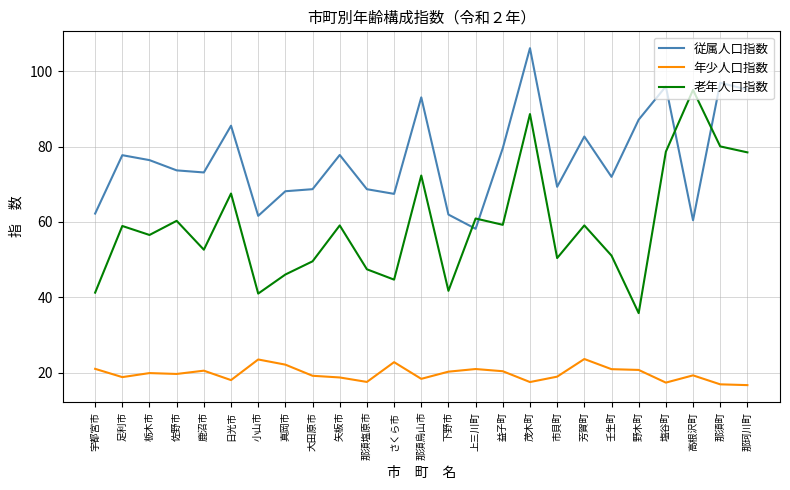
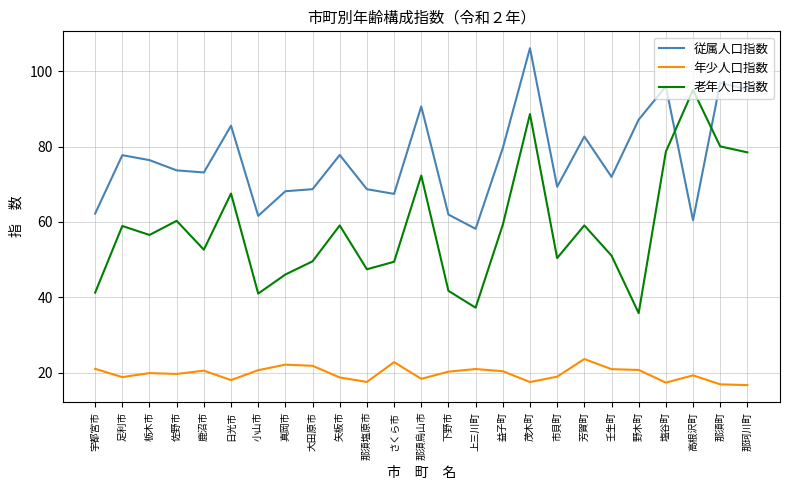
  {
    "従属人口指数": {
      "宇都宮市": 62,
      "足利市": 78,
      "栃木市": 76,
      "佐野市": 74,
      "鹿沼市": 73,
      "日光市": 86,
      "小山市": 62,
      "真岡市": 68,
      "大田原市": 69,
      "矢板市": 78,
      "那須塩原市": 69,
      "さくら市": 67,
-     "那須烏山市": 93,
+     "那須烏山市": 91,
      "下野市": 62,
      "上三川町": 58,
      "益子町": 80,
      "茂木町": 106,
      "市貝町": 69,
      "芳賀町": 83,
      "壬生町": 72,
      "野木町": 87,
      "高根沢町": 60
    },
    "年少人口指数": {
      "宇都宮市": 21,
      "足利市": 19,
      "栃木市": 20,
      "佐野市": 20,
      "鹿沼市": 21,
      "日光市": 18,
-     "小山市": 23,
+     "小山市": 21,
      "真岡市": 22,
-     "大田原市": 19,
+     "大田原市": 22,
      "矢板市": 19,
      "那須塩原市": 18,
      "さくら市": 23,
      "那須烏山市": 18,
      "下野市": 20,
      "上三川町": 21,
      "益子町": 20,
      "茂木町": 17,
      "市貝町": 19,
      "芳賀町": 24,
      "壬生町": 21,
      "野木町": 21,
      "塩谷町": 17,
      "高根沢町": 19,
      "那須町": 17,
      "那珂川町": 17
    },
    "老年人口指数": {
      "宇都宮市": 41,
      "足利市": 59,
      "栃木市": 57,
      "佐野市": 60,
      "鹿沼市": 53,
      "日光市": 68,
      "小山市": 41,
      "真岡市": 46,
      "大田原市": 50,
      "矢板市": 59,
      "那須塩原市": 47,
-     "さくら市": 45,
+     "さくら市": 49,
      "那須烏山市": 72,
      "下野市": 42,
-     "上三川町": 61,
+     "上三川町": 37,
      "益子町": 59,
      "茂木町": 89,
      "市貝町": 50,
      "芳賀町": 59,
      "壬生町": 51,
      "野木町": 36,
      "塩谷町": 79,
      "那須町": 80,
      "那珂川町": 78
    }
  }
